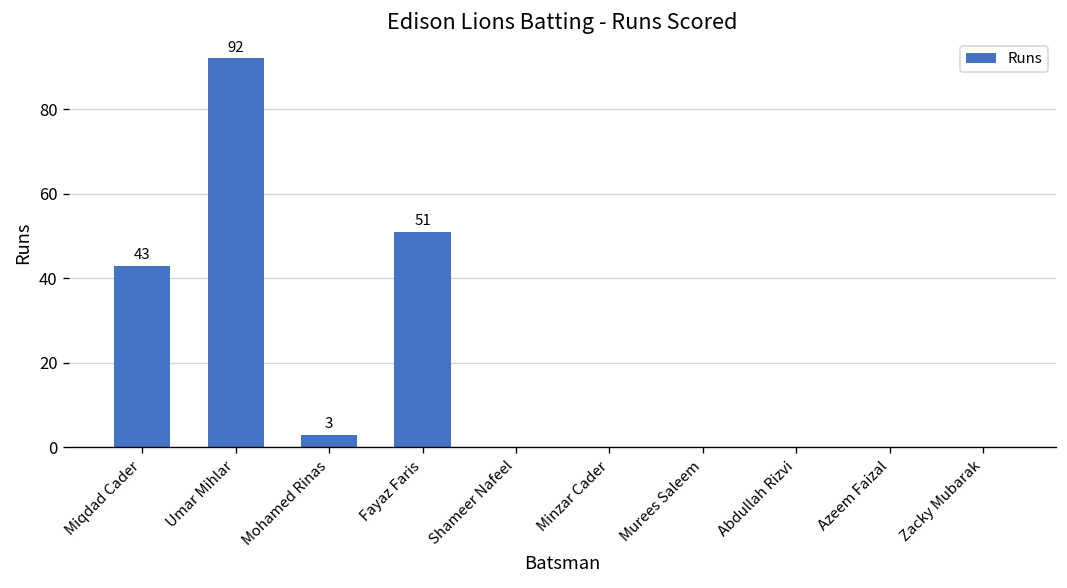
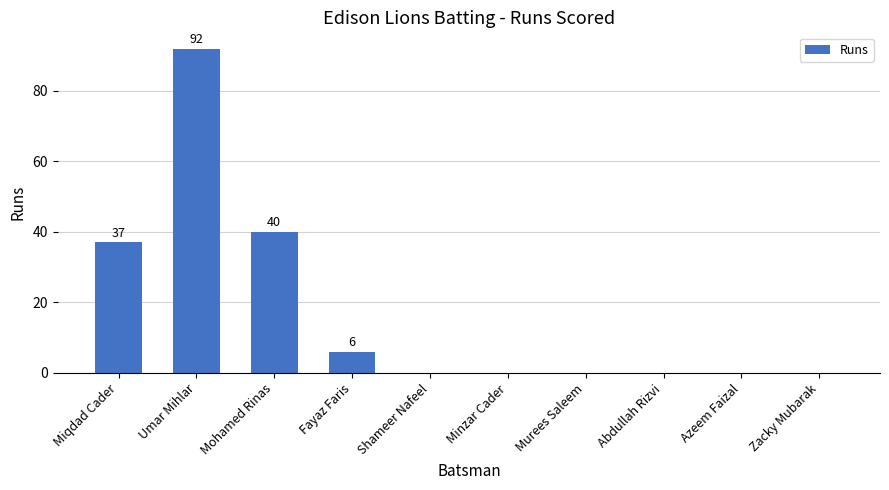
  {
-   "Miqdad Cader": 43,
+   "Miqdad Cader": 37,
    "Umar Mihlar": 92,
-   "Mohamed Rinas": 3,
-   "Fayaz Faris": 51
+   "Mohamed Rinas": 40,
+   "Fayaz Faris": 6
  }
